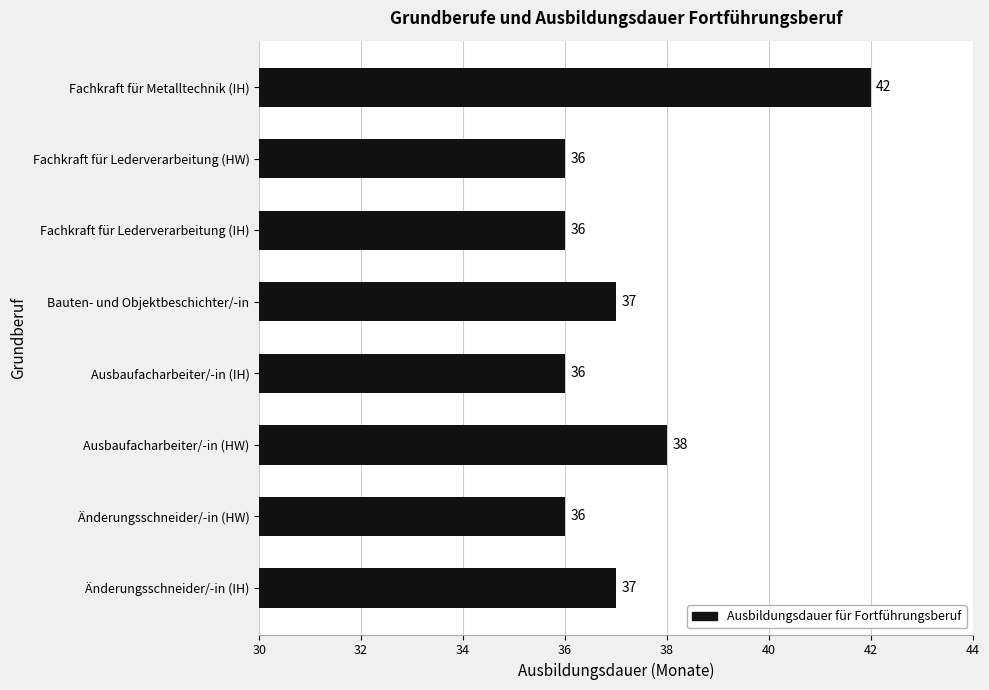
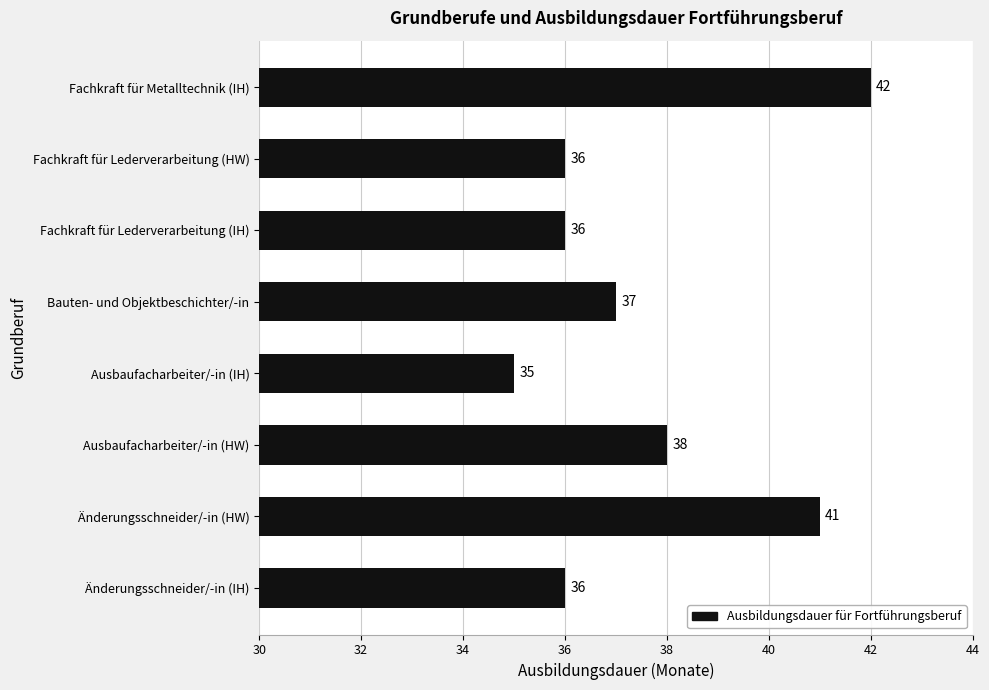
  {
    "Fachkraft für Metalltechnik (IH)": 42,
    "Fachkraft für Lederverarbeitung (HW)": 36,
    "Fachkraft für Lederverarbeitung (IH)": 36,
    "Bauten- und Objektbeschichter/-in": 37,
-   "Ausbaufacharbeiter/-in (IH)": 36,
+   "Ausbaufacharbeiter/-in (IH)": 35,
    "Ausbaufacharbeiter/-in (HW)": 38,
-   "Änderungsschneider/-in (HW)": 36,
-   "Änderungsschneider/-in (IH)": 37
+   "Änderungsschneider/-in (HW)": 41,
+   "Änderungsschneider/-in (IH)": 36
  }
